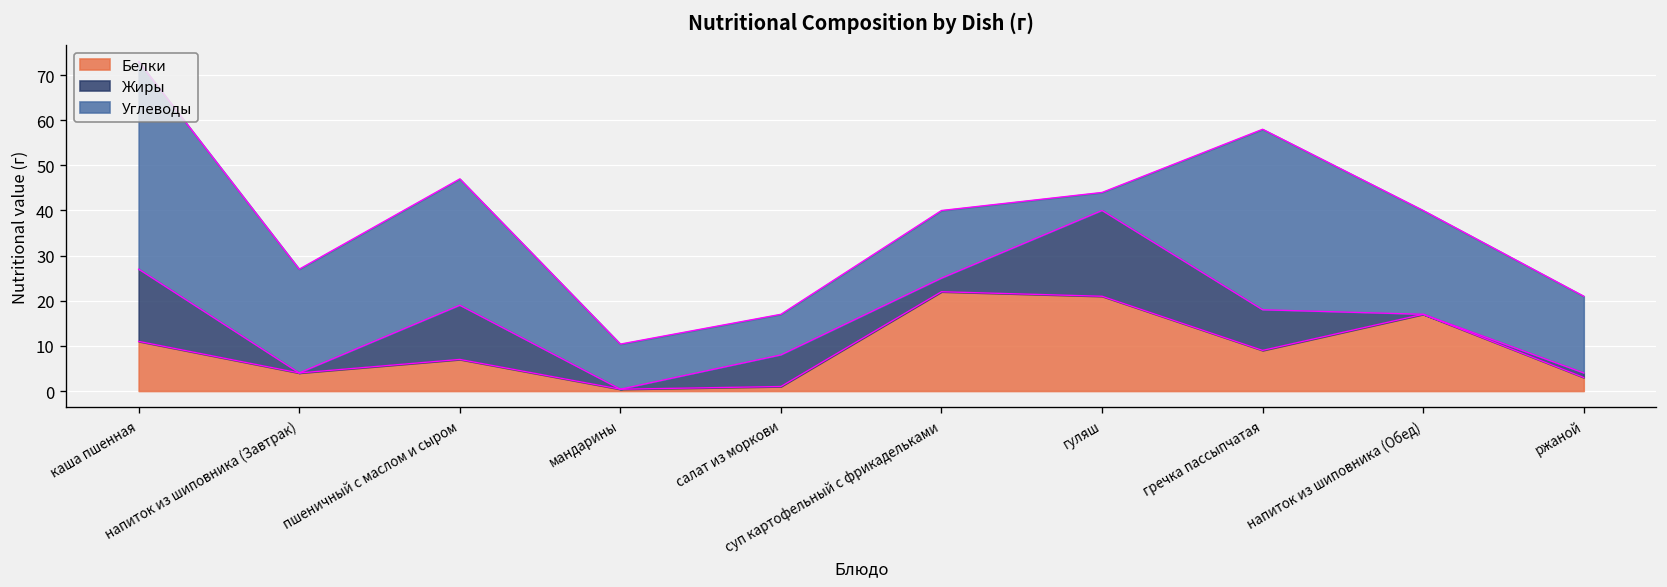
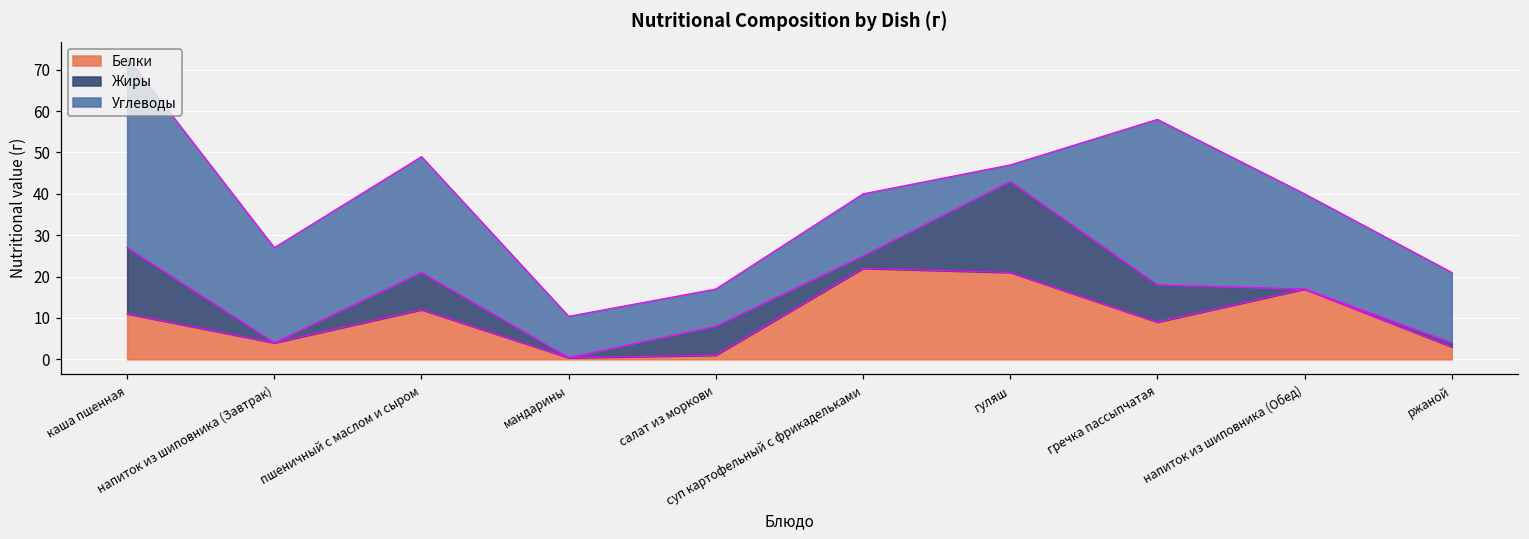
  {
    "Белки": {
      "каша пшенная": 11,
-     "пшеничный с маслом и сыром": 7,
+     "пшеничный с маслом и сыром": 12,
      "салат из моркови": 1,
      "суп картофельный с фрикадельками": 22,
      "гуляш": 21,
      "гречка пассыпчатая": 9,
      "ржаной": 3
    },
    "Жиры": {
      "каша пшенная": 16,
-     "пшеничный с маслом и сыром": 12,
+     "пшеничный с маслом и сыром": 9,
      "салат из моркови": 7,
      "суп картофельный с фрикадельками": 3,
-     "гуляш": 19,
+     "гуляш": 22,
      "гречка пассыпчатая": 9,
      "ржаной": 1
    },
    "Углеводы": {
      "напиток из шиповника (Завтрак)": 23,
      "пшеничный с маслом и сыром": 28,
      "мандарины": 10,
      "салат из моркови": 9,
      "суп картофельный с фрикадельками": 15,
      "гуляш": 4,
      "гречка пассыпчатая": 40,
      "напиток из шиповника (Обед)": 23,
      "ржаной": 17
    }
  }
